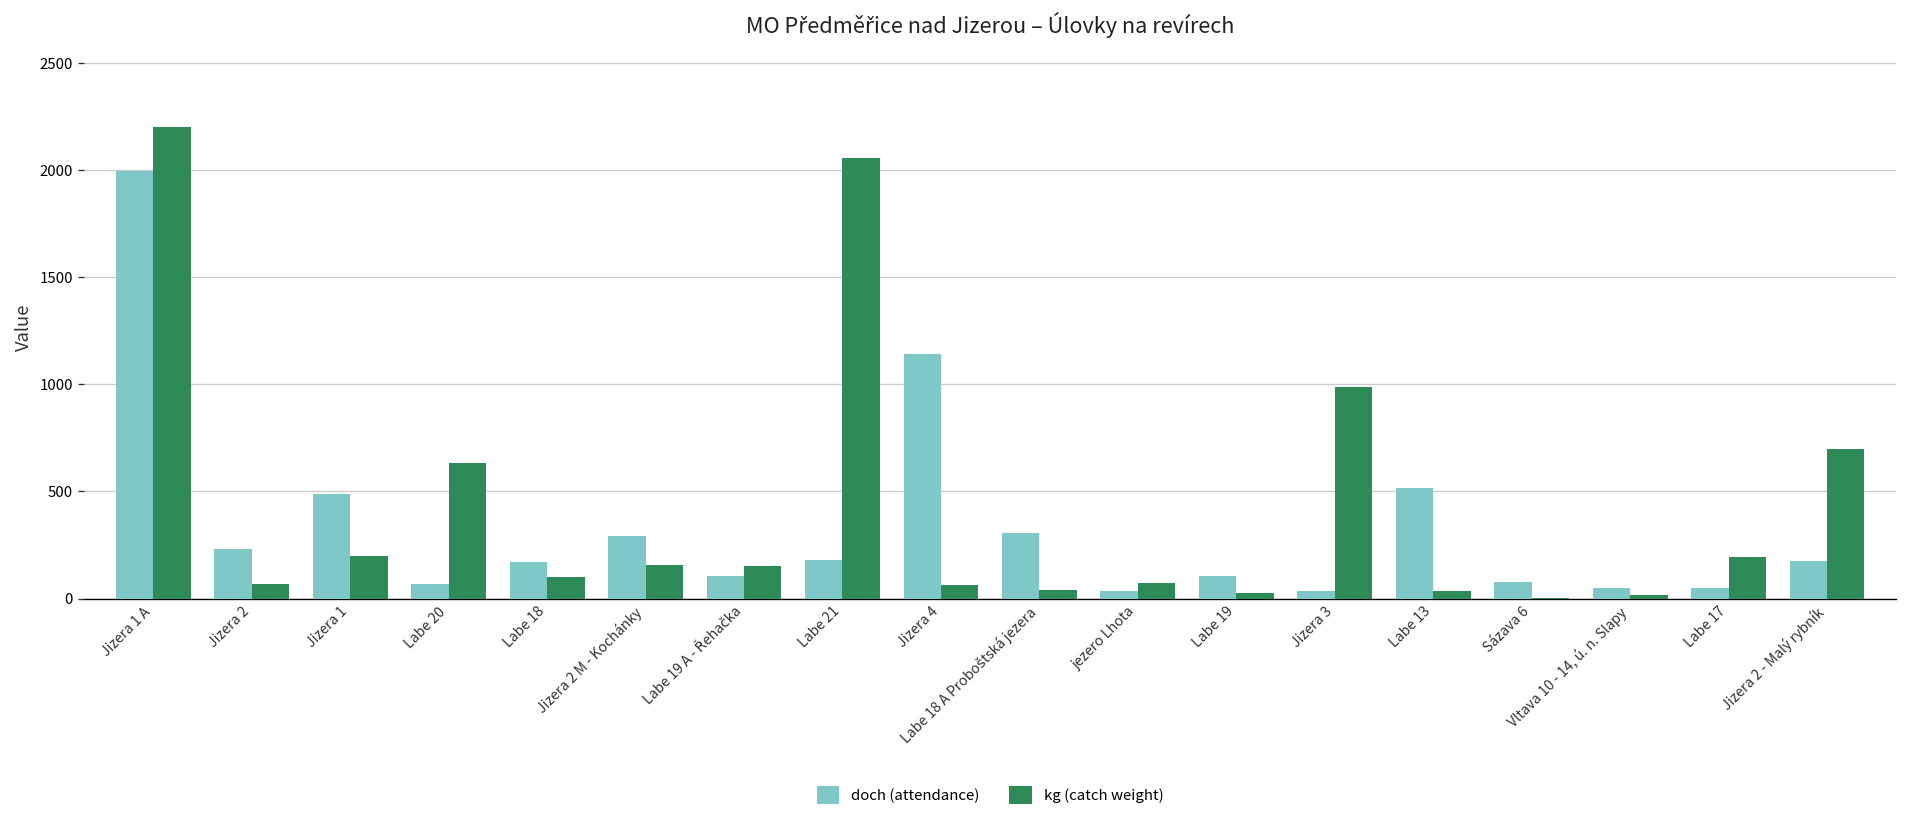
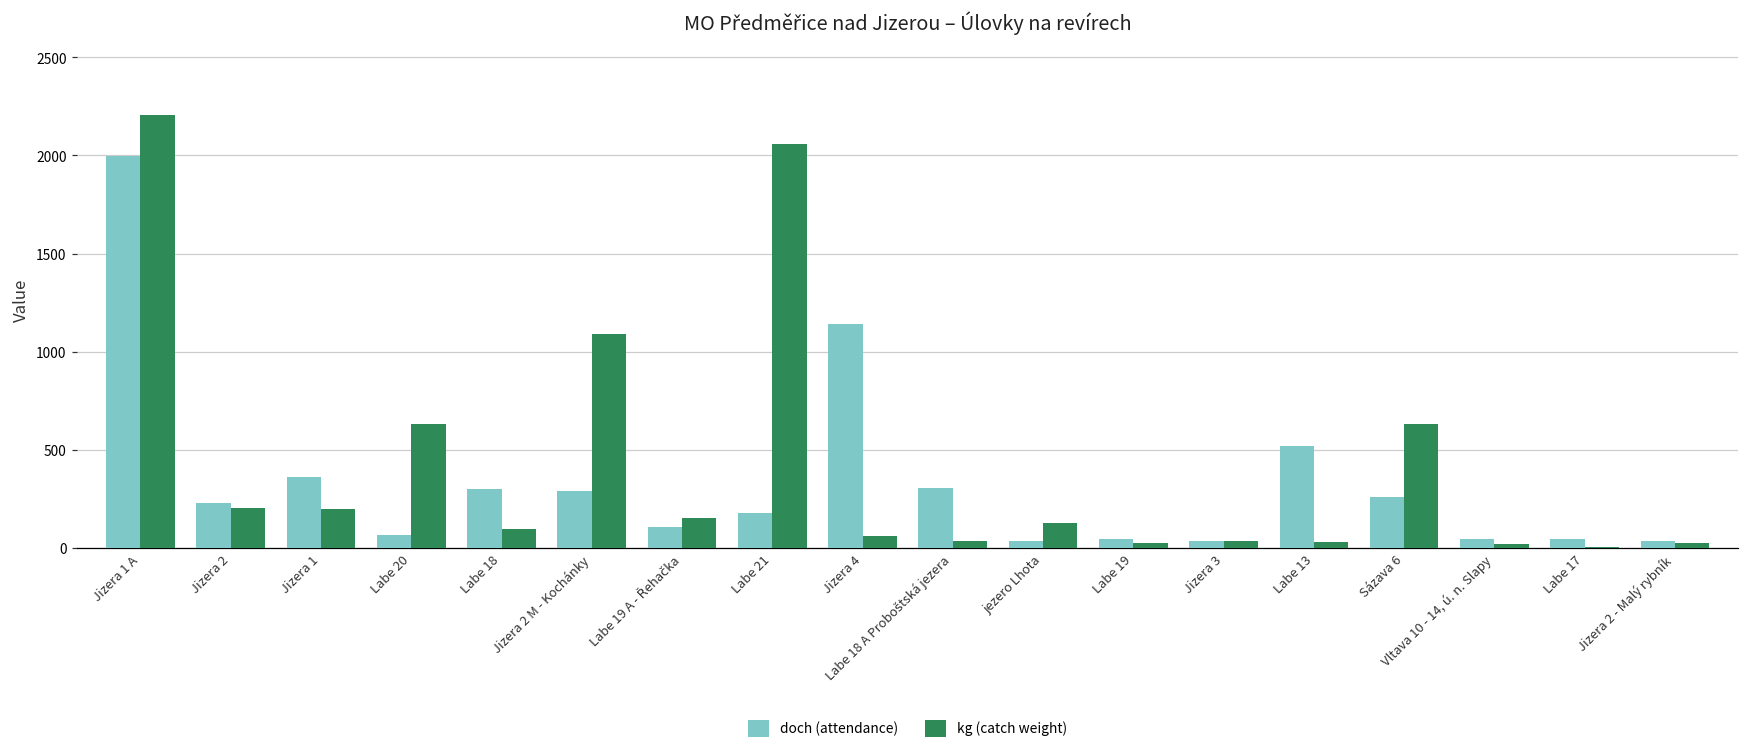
  {
    "doch (attendance)": {
      "Jizera 1 A": 2000,
      "Jizera 2": 230,
-     "Jizera 1": 490,
+     "Jizera 1": 360,
      "Labe 20": 70,
-     "Labe 18": 170,
+     "Labe 18": 300,
      "Jizera 2 M - Kochánky": 290,
      "Labe 19 A - Řehačka": 110,
      "Labe 21": 180,
      "Jizera 4": 1140,
      "Labe 18 A Proboštská jezera": 310,
      "jezero Lhota": 40,
-     "Labe 19": 100,
+     "Labe 19": 50,
      "Jizera 3": 40,
      "Labe 13": 520,
-     "Sázava 6": 80,
+     "Sázava 6": 260,
      "Vltava 10 - 14, ú. n. Slapy": 50,
      "Labe 17": 50,
-     "Jizera 2 - Malý rybník": 180
+     "Jizera 2 - Malý rybník": 40
    },
    "kg (catch weight)": {
      "Jizera 1 A": 2200,
-     "Jizera 2": 70,
+     "Jizera 2": 200,
      "Jizera 1": 200,
      "Labe 20": 630,
      "Labe 18": 100,
-     "Jizera 2 M - Kochánky": 160,
+     "Jizera 2 M - Kochánky": 1090,
      "Labe 19 A - Řehačka": 150,
      "Labe 21": 2060,
      "Jizera 4": 60,
      "Labe 18 A Proboštská jezera": 40,
-     "jezero Lhota": 70,
+     "jezero Lhota": 130,
      "Labe 19": 30,
-     "Jizera 3": 990,
+     "Jizera 3": 40,
      "Labe 13": 30,
-     "Sázava 6": 0,
+     "Sázava 6": 630,
      "Vltava 10 - 14, ú. n. Slapy": 20,
-     "Labe 17": 190,
-     "Jizera 2 - Malý rybník": 700
+     "Labe 17": 0,
+     "Jizera 2 - Malý rybník": 30
    }
  }
